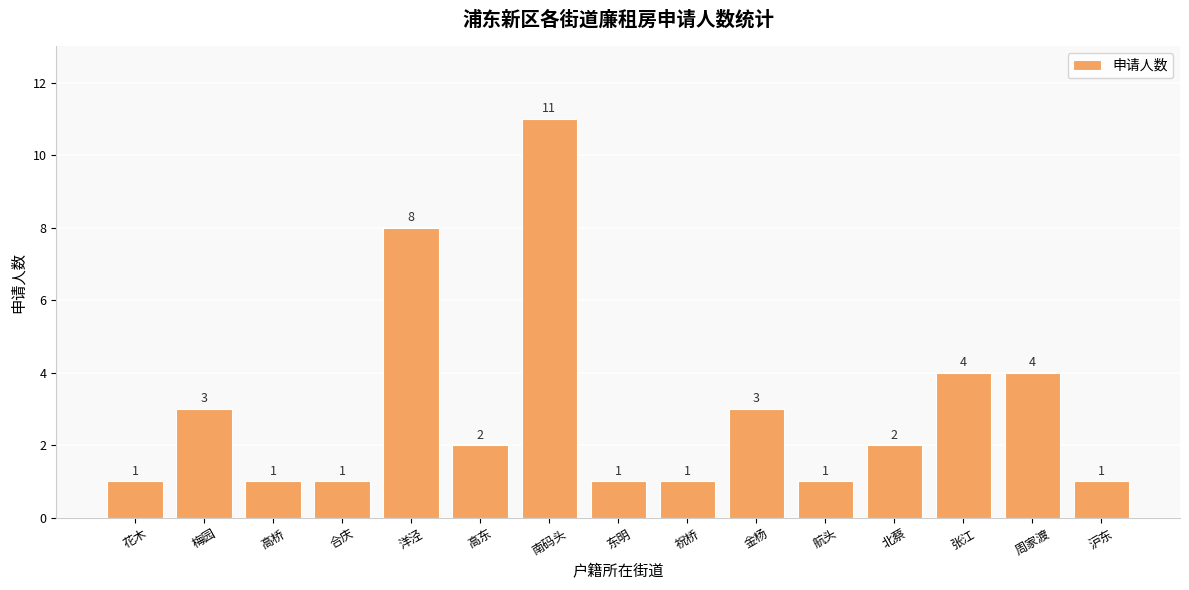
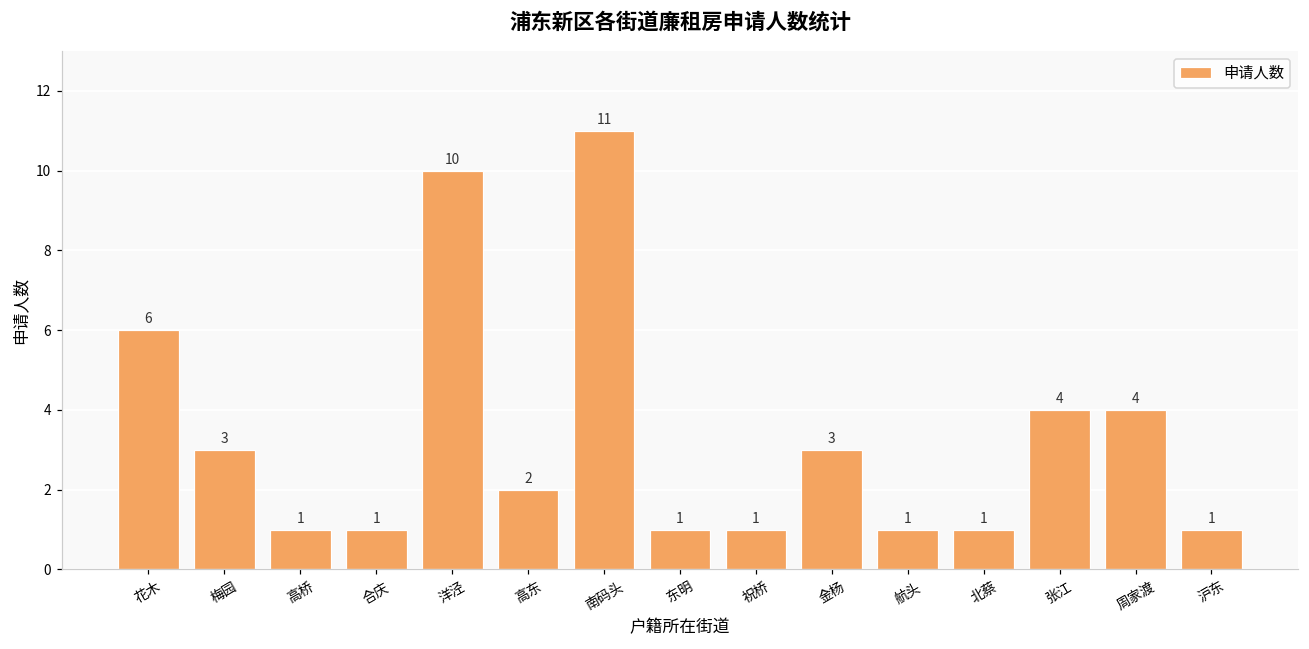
  {
-   "花木": 1,
+   "花木": 6,
    "梅园": 3,
    "高桥": 1,
    "合庆": 1,
-   "洋泾": 8,
+   "洋泾": 10,
    "高东": 2,
    "南码头": 11,
    "东明": 1,
    "祝桥": 1,
    "金杨": 3,
    "航头": 1,
-   "北蔡": 2,
+   "北蔡": 1,
    "张江": 4,
    "周家渡": 4,
    "沪东": 1
  }
